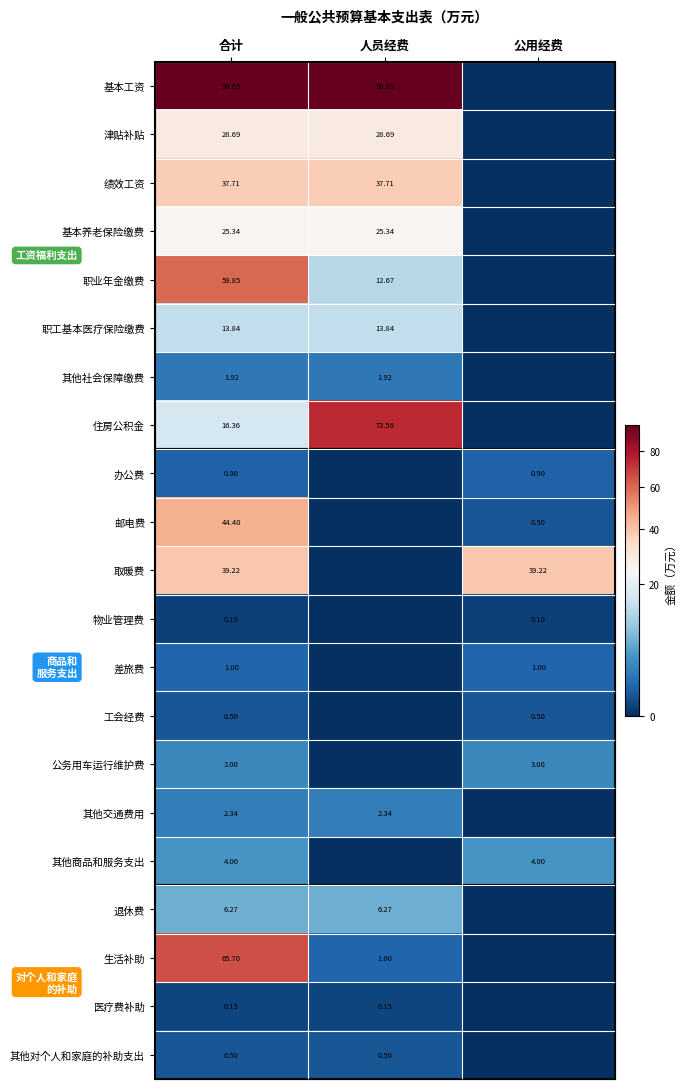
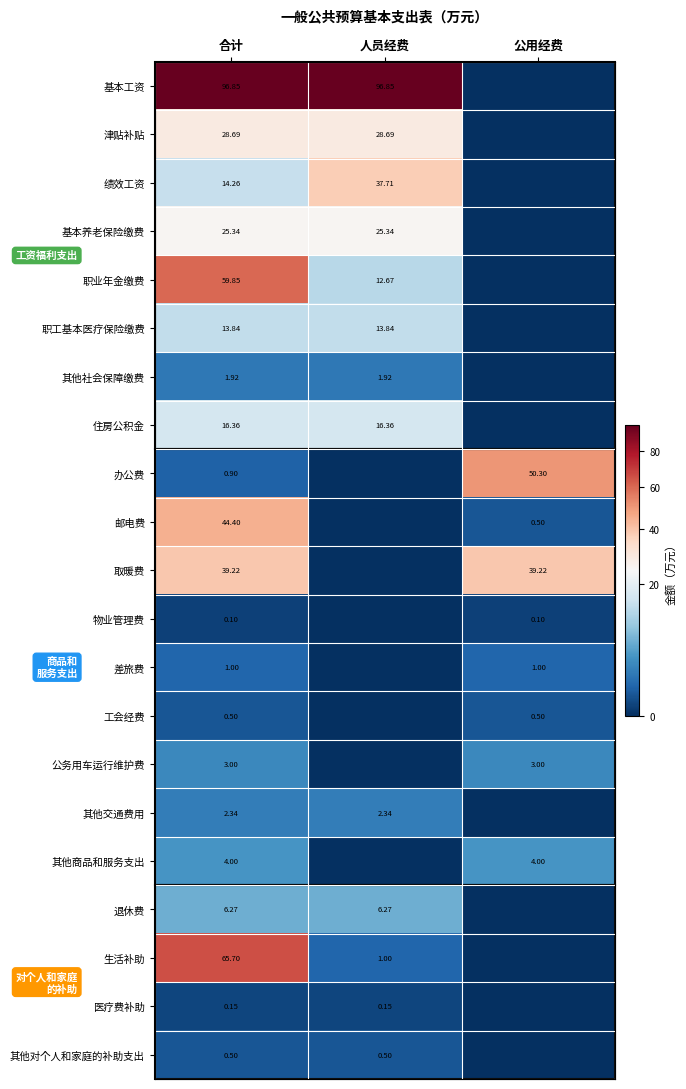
  {
    "基本工资": {
      "合计": 96.85,
      "人员经费": 96.85
    },
    "津贴补贴": {
      "合计": 28.69,
      "人员经费": 28.69
    },
    "绩效工资": {
-     "合计": 37.71,
+     "合计": 14.26,
      "人员经费": 37.71
    },
    "基本养老保险缴费": {
      "合计": 25.34,
      "人员经费": 25.34
    },
    "职业年金缴费": {
      "合计": 59.85,
      "人员经费": 12.67
    },
    "职工基本医疗保险缴费": {
      "合计": 13.84,
      "人员经费": 13.84
    },
    "其他社会保障缴费": {
      "合计": 1.92,
      "人员经费": 1.92
    },
    "住房公积金": {
      "合计": 16.36,
-     "人员经费": 73.56
+     "人员经费": 16.36
    },
    "办公费": {
      "合计": 0.90,
-     "公用经费": 0.90
+     "公用经费": 50.30
    },
    "邮电费": {
      "合计": 44.40,
      "公用经费": 0.50
    },
    "取暖费": {
      "合计": 39.22,
      "公用经费": 39.22
    },
    "物业管理费": {
      "合计": 0.10,
      "公用经费": 0.10
    },
    "差旅费": {
      "合计": 1.00,
      "公用经费": 1.00
    },
    "工会经费": {
      "合计": 0.50,
      "公用经费": 0.50
    },
    "公务用车运行维护费": {
      "合计": 3.00,
      "公用经费": 3.00
    },
    "其他交通费用": {
      "合计": 2.34,
      "人员经费": 2.34
    },
    "其他商品和服务支出": {
      "合计": 4.00,
      "公用经费": 4.00
    },
    "退休费": {
      "合计": 6.27,
      "人员经费": 6.27
    },
    "生活补助": {
      "合计": 65.70,
      "人员经费": 1.00
    },
    "医疗费补助": {
      "合计": 0.15,
      "人员经费": 0.15
    },
    "其他对个人和家庭的补助支出": {
      "合计": 0.50,
      "人员经费": 0.50
    }
  }
